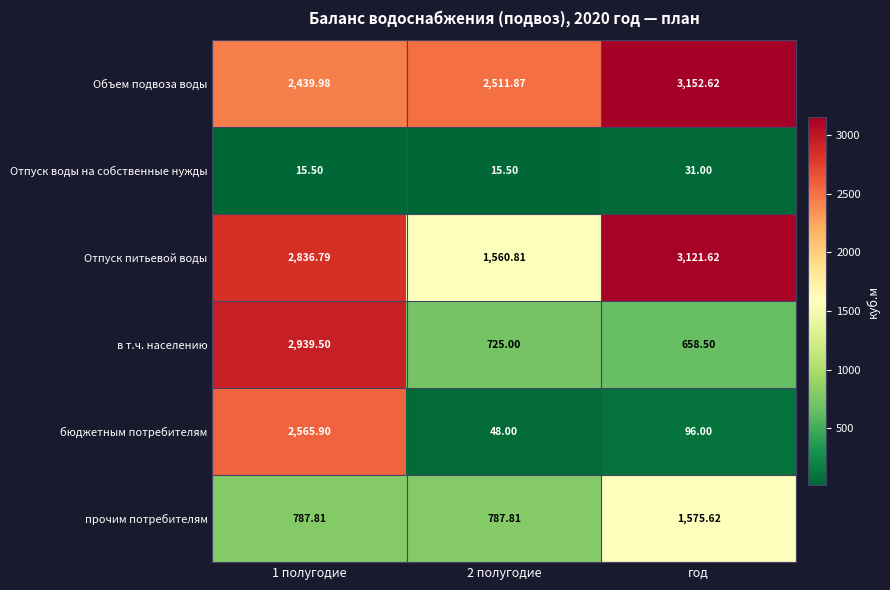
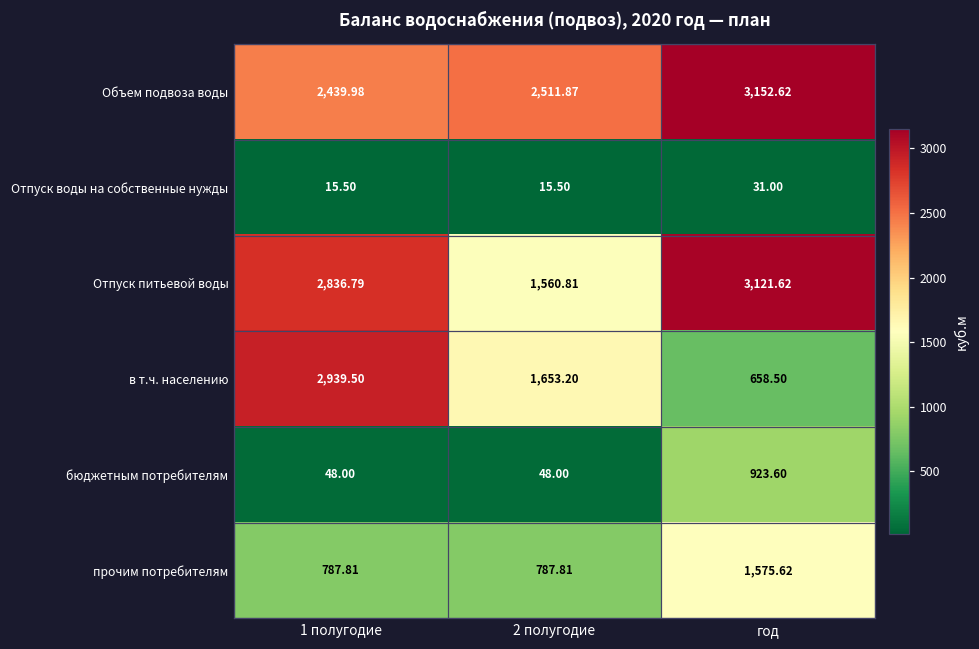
  {
    "Объем подвоза воды": {
      "1 полугодие": "2,439.98",
      "2 полугодие": "2,511.87",
      "год": "3,152.62"
    },
    "Отпуск воды на собственные нужды": {
      "1 полугодие": "15.50",
      "2 полугодие": "15.50",
      "год": "31.00"
    },
    "Отпуск питьевой воды": {
      "1 полугодие": "2,836.79",
      "2 полугодие": "1,560.81",
      "год": "3,121.62"
    },
    "в т.ч. населению": {
      "1 полугодие": "2,939.50",
-     "2 полугодие": "725.00",
+     "2 полугодие": "1,653.20",
      "год": "658.50"
    },
    "бюджетным потребителям": {
-     "1 полугодие": "2,565.90",
+     "1 полугодие": "48.00",
      "2 полугодие": "48.00",
-     "год": "96.00"
+     "год": "923.60"
    },
    "прочим потребителям": {
      "1 полугодие": "787.81",
      "2 полугодие": "787.81",
      "год": "1,575.62"
    }
  }
